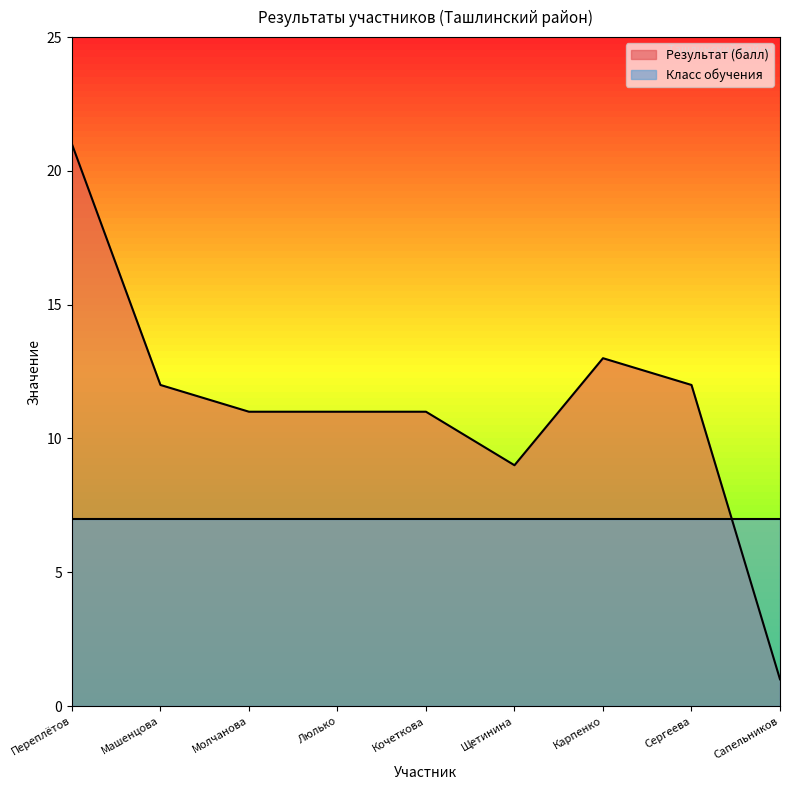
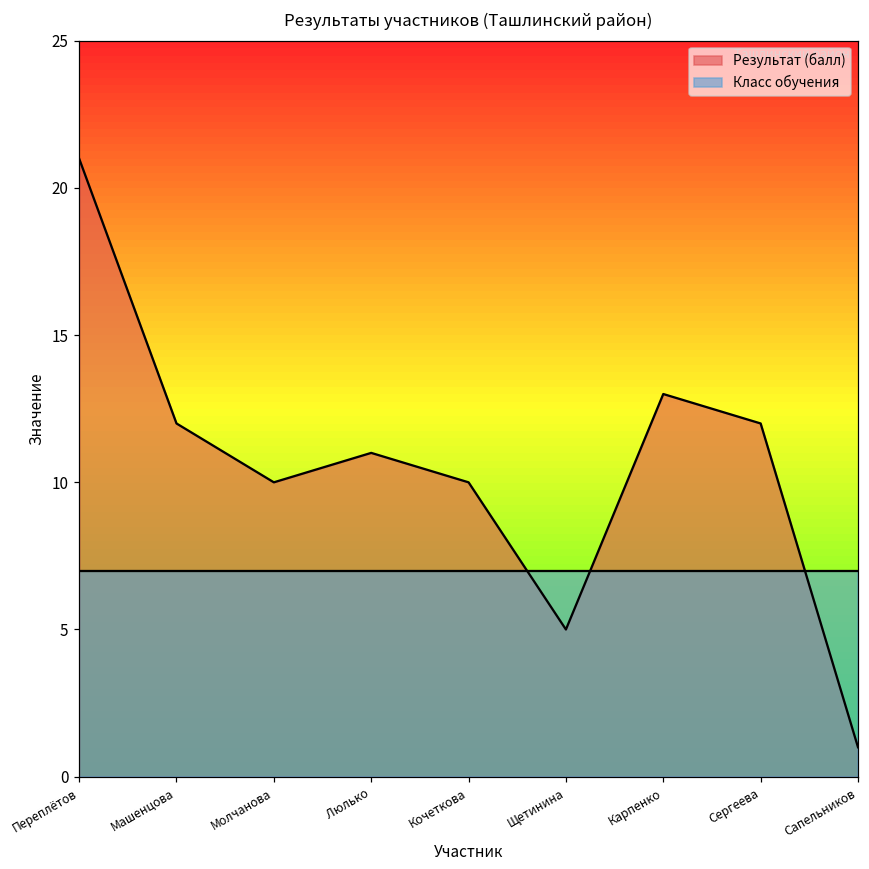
  {
    "Результат (балл)": {
      "Переплётов": 21,
      "Машенцова": 12,
-     "Молчанова": 11,
+     "Молчанова": 10,
      "Люлько": 11,
-     "Кочеткова": 11,
-     "Щетинина": 9,
+     "Кочеткова": 10,
+     "Щетинина": 5,
      "Карпенко": 13,
      "Сергеева": 12,
      "Сапельников": 1
    },
    "Класс обучения": {
      "Переплётов": 7,
      "Машенцова": 7,
      "Молчанова": 7,
      "Люлько": 7,
      "Кочеткова": 7,
      "Щетинина": 7,
      "Карпенко": 7,
      "Сергеева": 7,
      "Сапельников": 7
    }
  }
